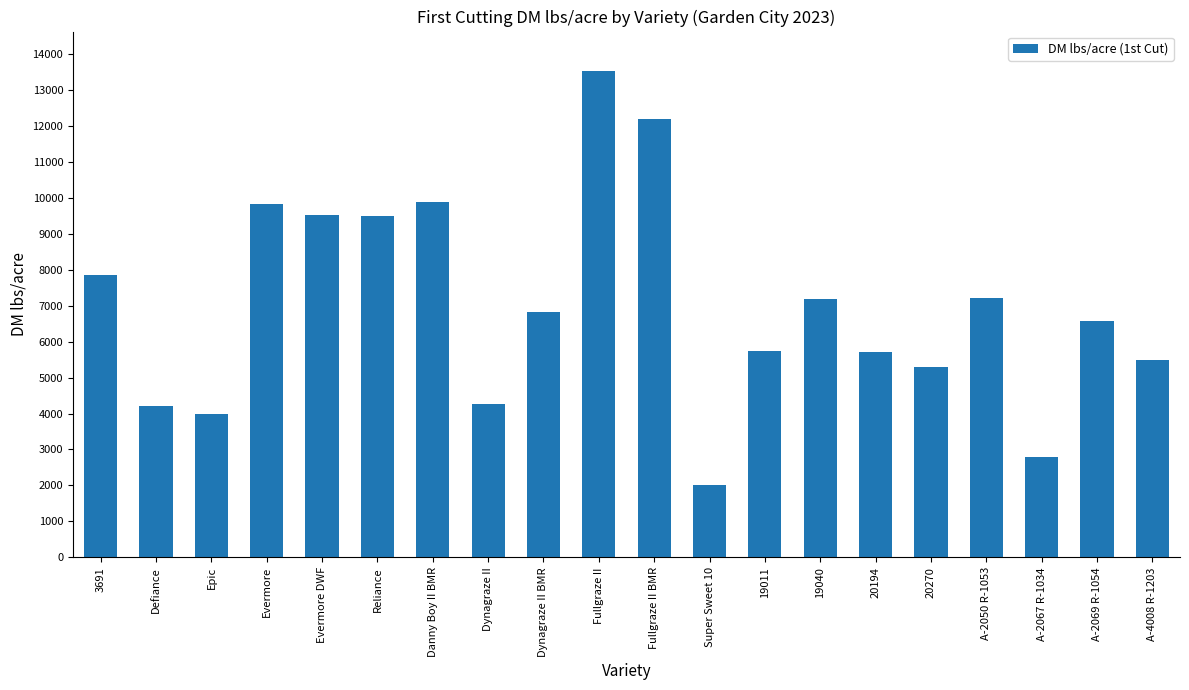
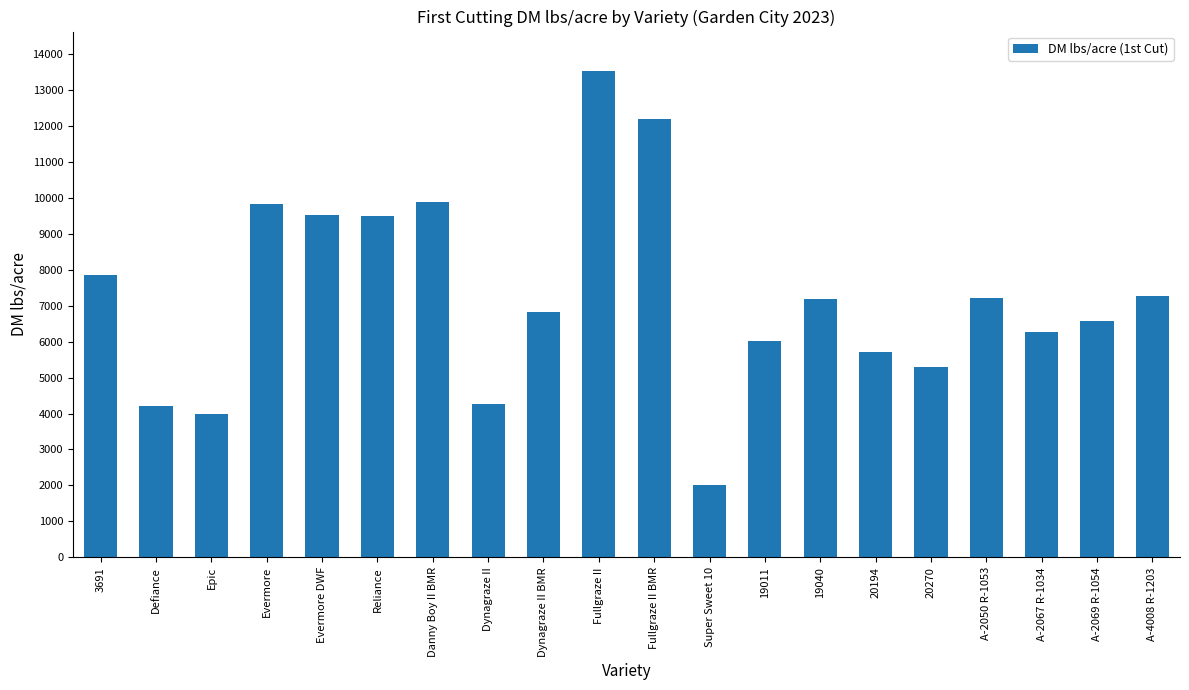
  {
    "3691": 7800,
    "Defiance": 4200,
    "Epic": 4000,
    "Evermore": 9800,
    "Evermore DWF": 9500,
    "Reliance": 9500,
    "Danny Boy II BMR": 9900,
    "Dynagraze II": 4300,
    "Dynagraze II BMR": 6800,
    "Fullgraze II": 13500,
    "Fullgraze II BMR": 12200,
    "Super Sweet 10": 2000,
-   "19011": 5700,
+   "19011": 6000,
    "19040": 7200,
    "20194": 5700,
    "20270": 5300,
    "A-2050 R-1053": 7200,
-   "A-2067 R-1034": 2800,
+   "A-2067 R-1034": 6300,
    "A-2069 R-1054": 6600,
-   "A-4008 R-1203": 5500
+   "A-4008 R-1203": 7300
  }
